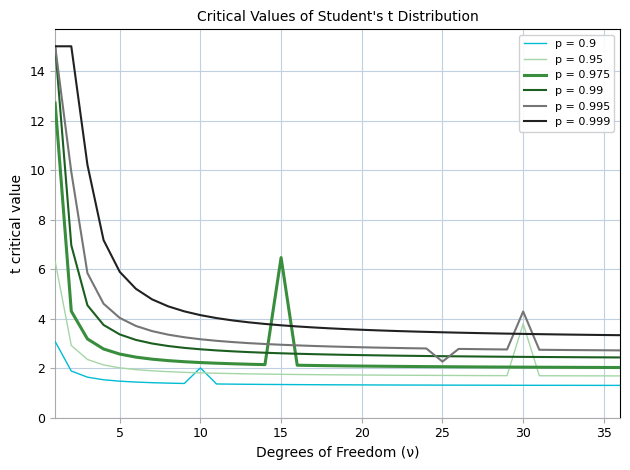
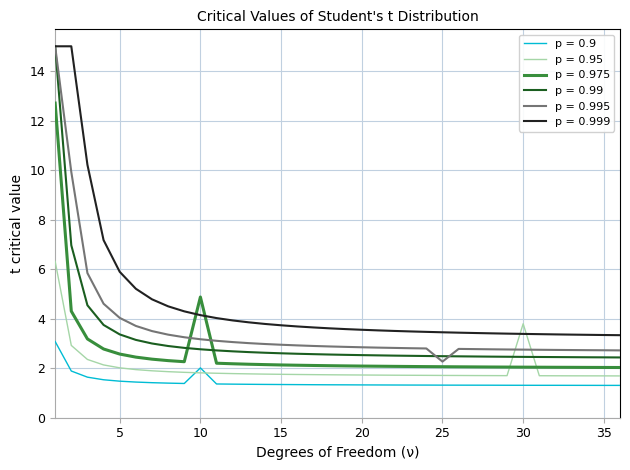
  {
    "p = 0.9": {
      "5": 1.5,
      "10": 2.0,
      "15": 1.3,
      "20": 1.3,
      "25": 1.3,
      "30": 1.3,
      "35": 1.3
    },
    "p = 0.95": {
      "5": 2.0,
      "10": 1.8,
      "15": 1.8,
      "20": 1.7,
      "25": 1.7,
      "30": 3.8,
      "35": 1.7
    },
    "p = 0.975": {
      "5": 2.6,
-     "10": 2.2,
-     "15": 6.5,
+     "10": 4.9,
+     "15": 2.1,
      "20": 2.1,
      "25": 2.1,
      "30": 2.0,
      "35": 2.0
    },
    "p = 0.99": {
      "5": 3.4,
      "10": 2.8,
      "15": 2.6,
      "20": 2.5,
      "25": 2.5,
      "30": 2.5,
      "35": 2.4
    },
    "p = 0.995": {
      "5": 4.0,
      "10": 3.2,
      "15": 2.9,
      "20": 2.8,
      "25": 2.3,
-     "30": 4.3,
+     "30": 2.8,
      "35": 2.7
    },
    "p = 0.999": {
      "5": 5.9,
      "10": 4.1,
      "15": 3.7,
      "20": 3.6,
      "25": 3.5,
      "30": 3.4,
      "35": 3.3
    }
  }
